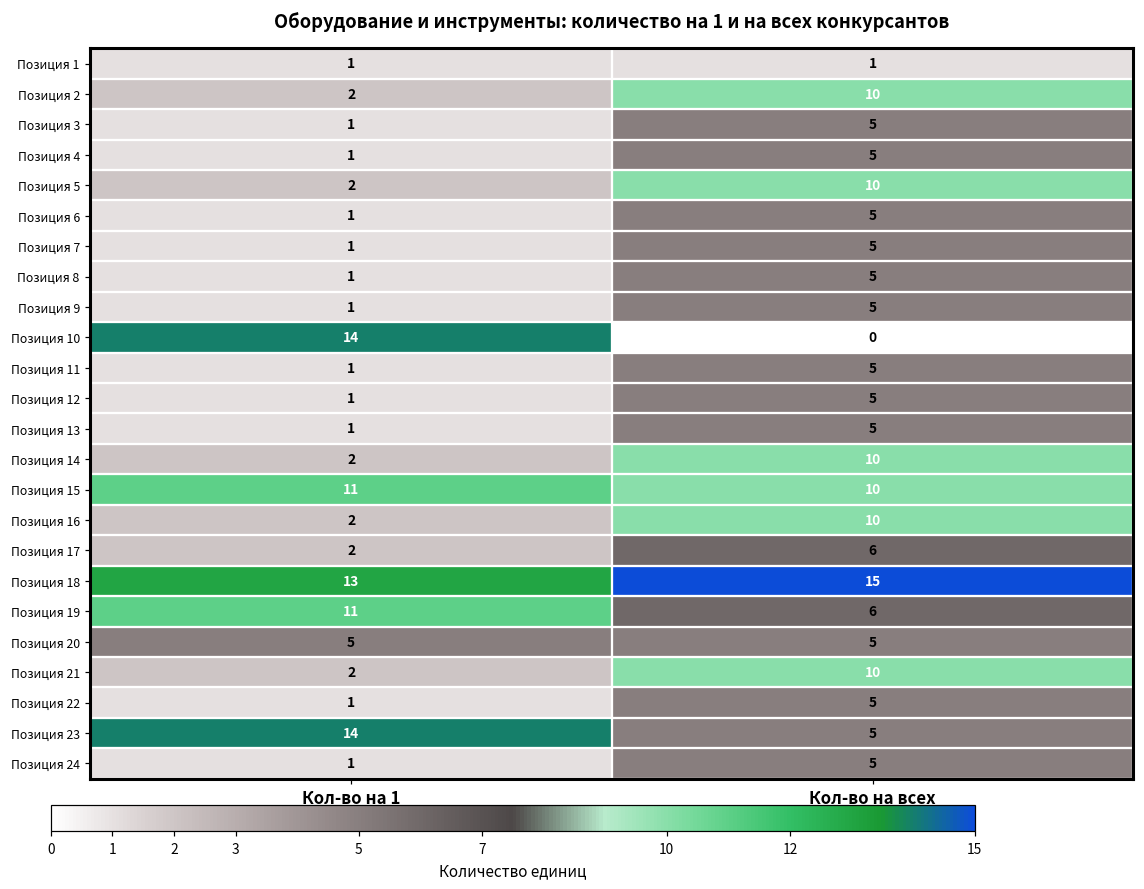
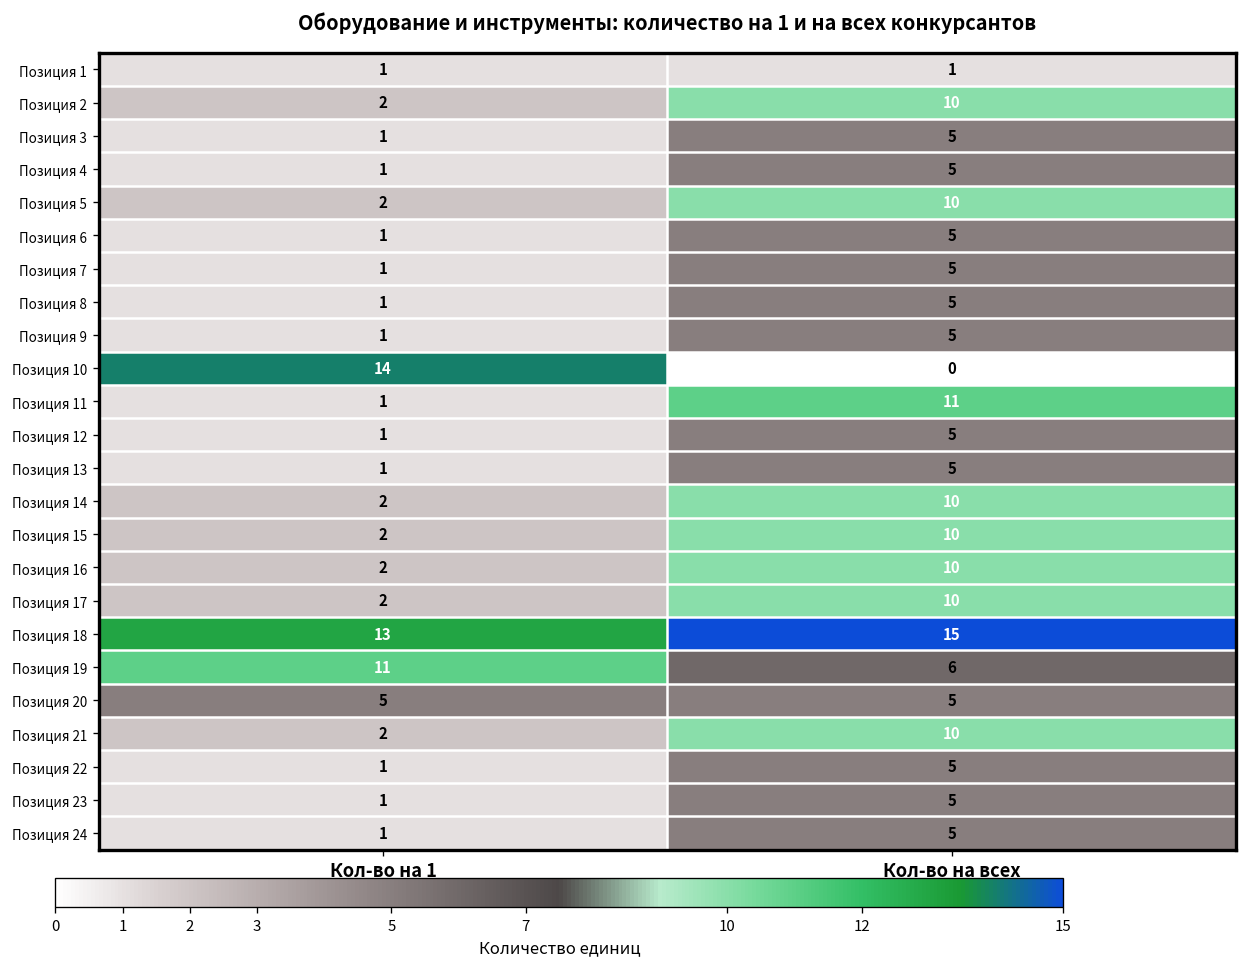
  {
    "Позиция 1": {
      "Кол-во на 1": 1,
      "Кол-во на всех": 1
    },
    "Позиция 2": {
      "Кол-во на 1": 2,
      "Кол-во на всех": 10
    },
    "Позиция 3": {
      "Кол-во на 1": 1,
      "Кол-во на всех": 5
    },
    "Позиция 4": {
      "Кол-во на 1": 1,
      "Кол-во на всех": 5
    },
    "Позиция 5": {
      "Кол-во на 1": 2,
      "Кол-во на всех": 10
    },
    "Позиция 6": {
      "Кол-во на 1": 1,
      "Кол-во на всех": 5
    },
    "Позиция 7": {
      "Кол-во на 1": 1,
      "Кол-во на всех": 5
    },
    "Позиция 8": {
      "Кол-во на 1": 1,
      "Кол-во на всех": 5
    },
    "Позиция 9": {
      "Кол-во на 1": 1,
      "Кол-во на всех": 5
    },
    "Позиция 10": {
      "Кол-во на 1": 14,
      "Кол-во на всех": 0
    },
    "Позиция 11": {
      "Кол-во на 1": 1,
-     "Кол-во на всех": 5
+     "Кол-во на всех": 11
    },
    "Позиция 12": {
      "Кол-во на 1": 1,
      "Кол-во на всех": 5
    },
    "Позиция 13": {
      "Кол-во на 1": 1,
      "Кол-во на всех": 5
    },
    "Позиция 14": {
      "Кол-во на 1": 2,
      "Кол-во на всех": 10
    },
    "Позиция 15": {
-     "Кол-во на 1": 11,
+     "Кол-во на 1": 2,
      "Кол-во на всех": 10
    },
    "Позиция 16": {
      "Кол-во на 1": 2,
      "Кол-во на всех": 10
    },
    "Позиция 17": {
      "Кол-во на 1": 2,
-     "Кол-во на всех": 6
+     "Кол-во на всех": 10
    },
    "Позиция 18": {
      "Кол-во на 1": 13,
      "Кол-во на всех": 15
    },
    "Позиция 19": {
      "Кол-во на 1": 11,
      "Кол-во на всех": 6
    },
    "Позиция 20": {
      "Кол-во на 1": 5,
      "Кол-во на всех": 5
    },
    "Позиция 21": {
      "Кол-во на 1": 2,
      "Кол-во на всех": 10
    },
    "Позиция 22": {
      "Кол-во на 1": 1,
      "Кол-во на всех": 5
    },
    "Позиция 23": {
-     "Кол-во на 1": 14,
+     "Кол-во на 1": 1,
      "Кол-во на всех": 5
    },
    "Позиция 24": {
      "Кол-во на 1": 1,
      "Кол-во на всех": 5
    }
  }
